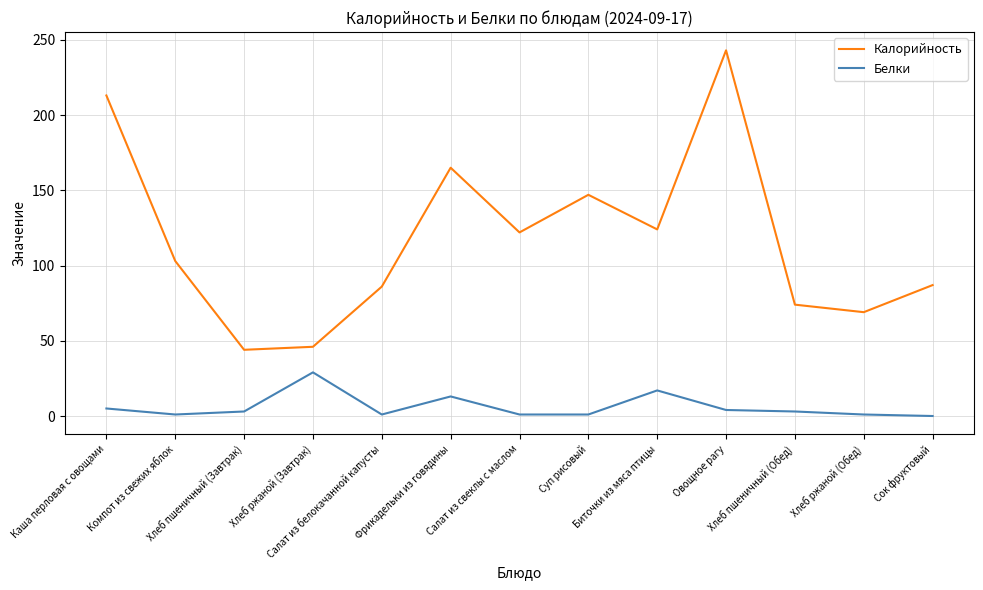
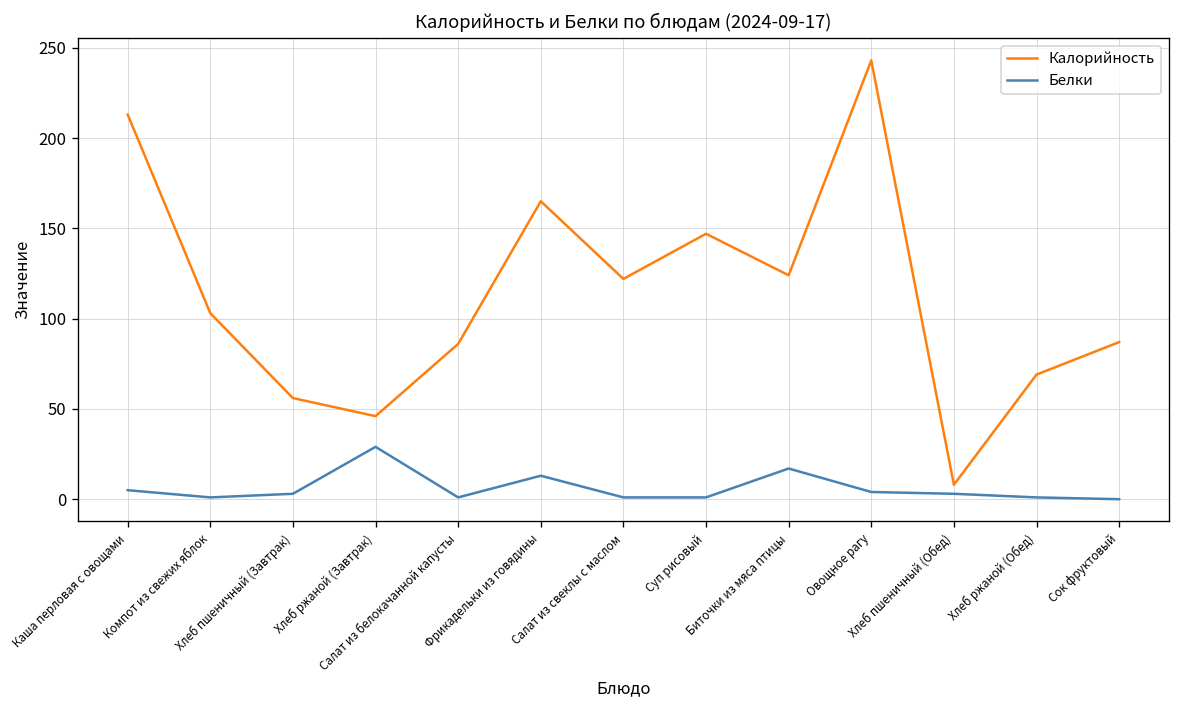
  {
    "Калорийность": {
      "Каша перловая с овощами": 213,
      "Компот из свежих яблок": 103,
-     "Хлеб пшеничный (Завтрак)": 44,
+     "Хлеб пшеничный (Завтрак)": 56,
      "Хлеб ржаной (Завтрак)": 46,
      "Салат из белокачанной капусты": 86,
      "Фрикадельки из говядины": 165,
      "Салат из свеклы с маслом": 122,
      "Суп рисовый": 147,
      "Биточки из мяса птицы": 124,
      "Овощное рагу": 243,
-     "Хлеб пшеничный (Обед)": 74,
+     "Хлеб пшеничный (Обед)": 8,
      "Хлеб ржаной (Обед)": 69,
      "Сок фруктовый": 87
    },
    "Белки": {
      "Каша перловая с овощами": 5,
      "Компот из свежих яблок": 1,
      "Хлеб пшеничный (Завтрак)": 3,
      "Хлеб ржаной (Завтрак)": 29,
      "Салат из белокачанной капусты": 1,
      "Фрикадельки из говядины": 13,
      "Салат из свеклы с маслом": 1,
      "Суп рисовый": 1,
      "Биточки из мяса птицы": 17,
      "Овощное рагу": 4,
      "Хлеб пшеничный (Обед)": 3,
      "Хлеб ржаной (Обед)": 1,
      "Сок фруктовый": 0
    }
  }
